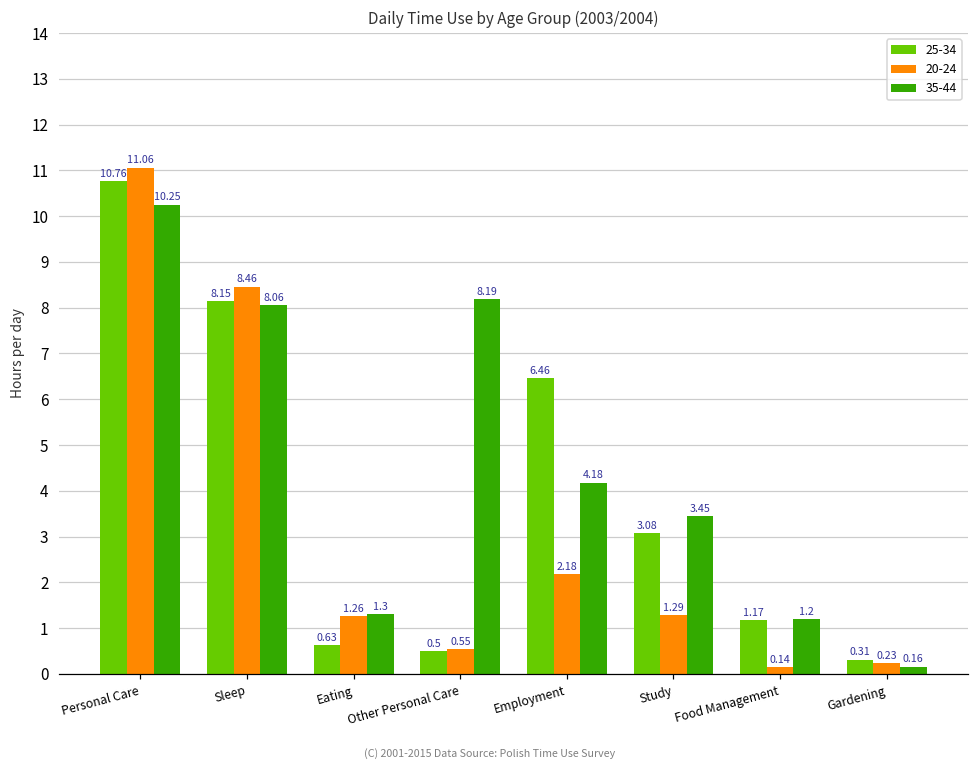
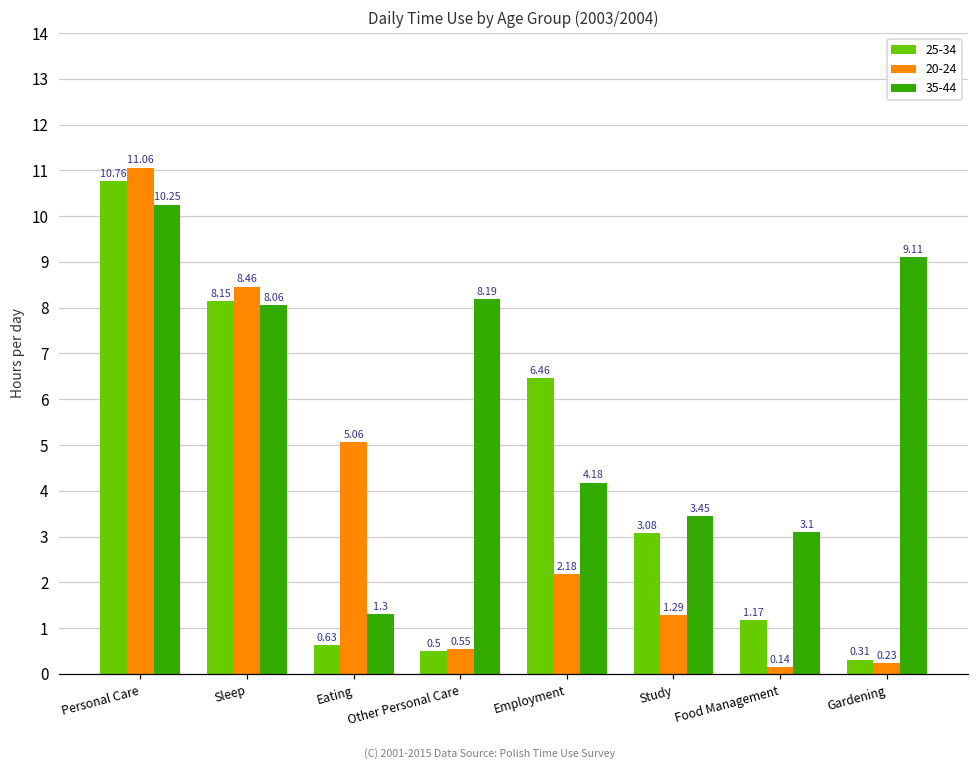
  {
    "25-34": {
      "Personal Care": 10.76,
      "Sleep": 8.15,
      "Eating": 0.63,
      "Other Personal Care": 0.5,
      "Employment": 6.46,
      "Study": 3.08,
      "Food Management": 1.17,
      "Gardening": 0.31
    },
    "20-24": {
      "Personal Care": 11.06,
      "Sleep": 8.46,
-     "Eating": 1.26,
+     "Eating": 5.06,
      "Other Personal Care": 0.55,
      "Employment": 2.18,
      "Study": 1.29,
      "Food Management": 0.14,
      "Gardening": 0.23
    },
    "35-44": {
      "Personal Care": 10.25,
      "Sleep": 8.06,
      "Eating": 1.3,
      "Other Personal Care": 8.19,
      "Employment": 4.18,
      "Study": 3.45,
-     "Food Management": 1.2,
-     "Gardening": 0.16
+     "Food Management": 3.1,
+     "Gardening": 9.11
    }
  }
